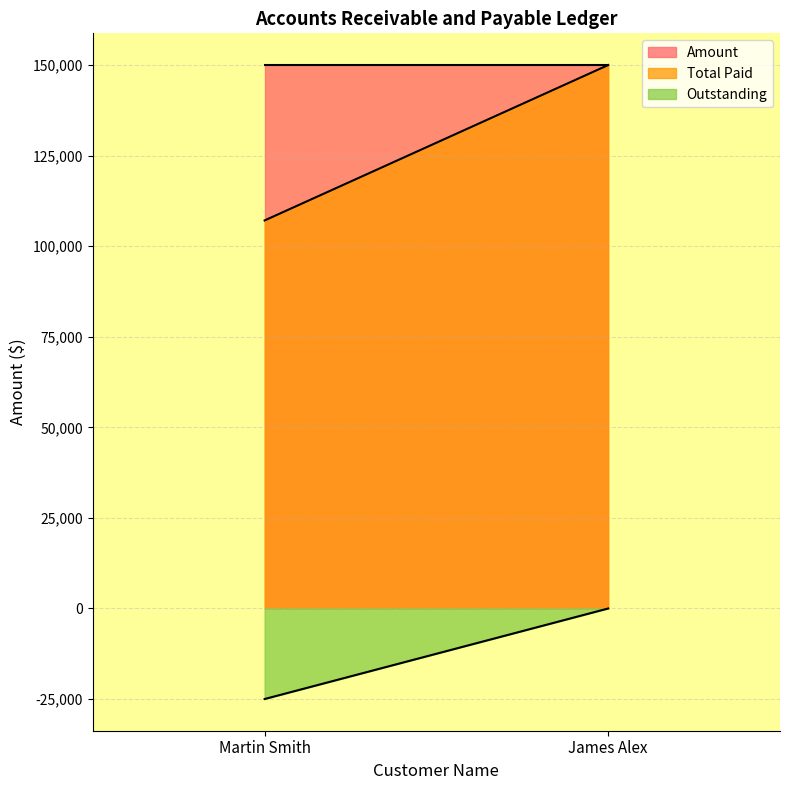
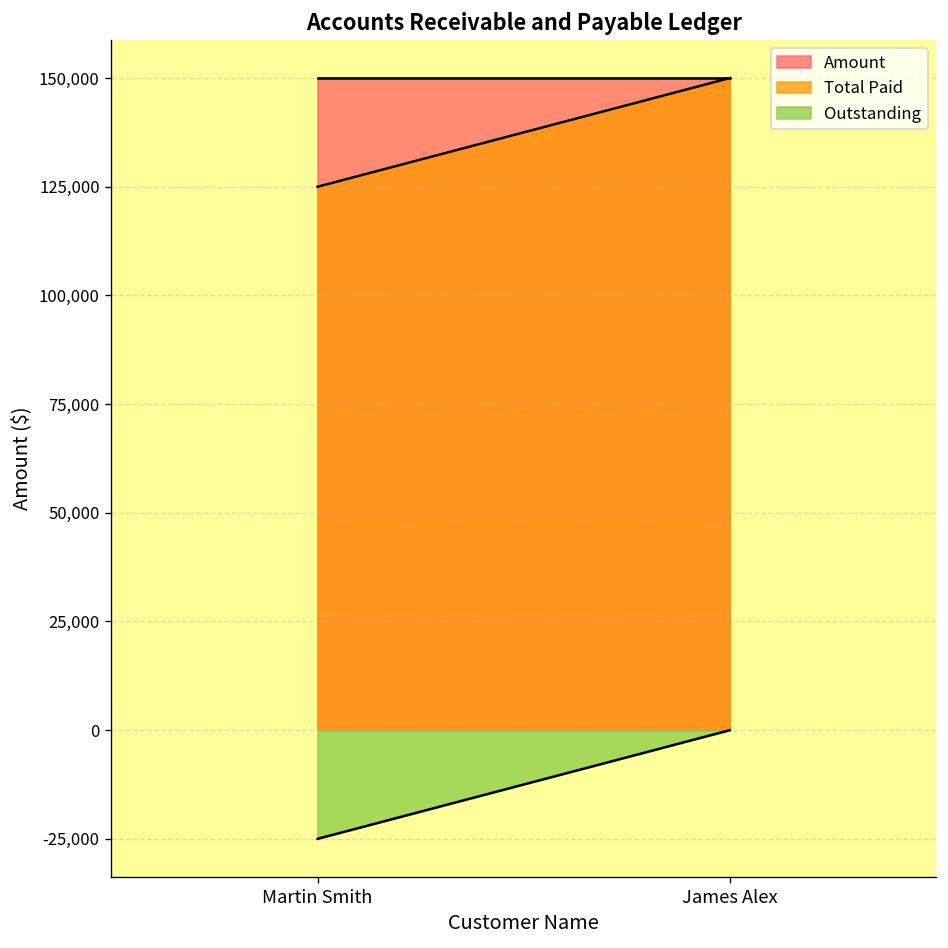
  {
    "Amount": {
      "Martin Smith": "150,000"
    },
    "Total Paid": {
-     "Martin Smith": "107,000"
+     "Martin Smith": "125,000"
    }
  }
